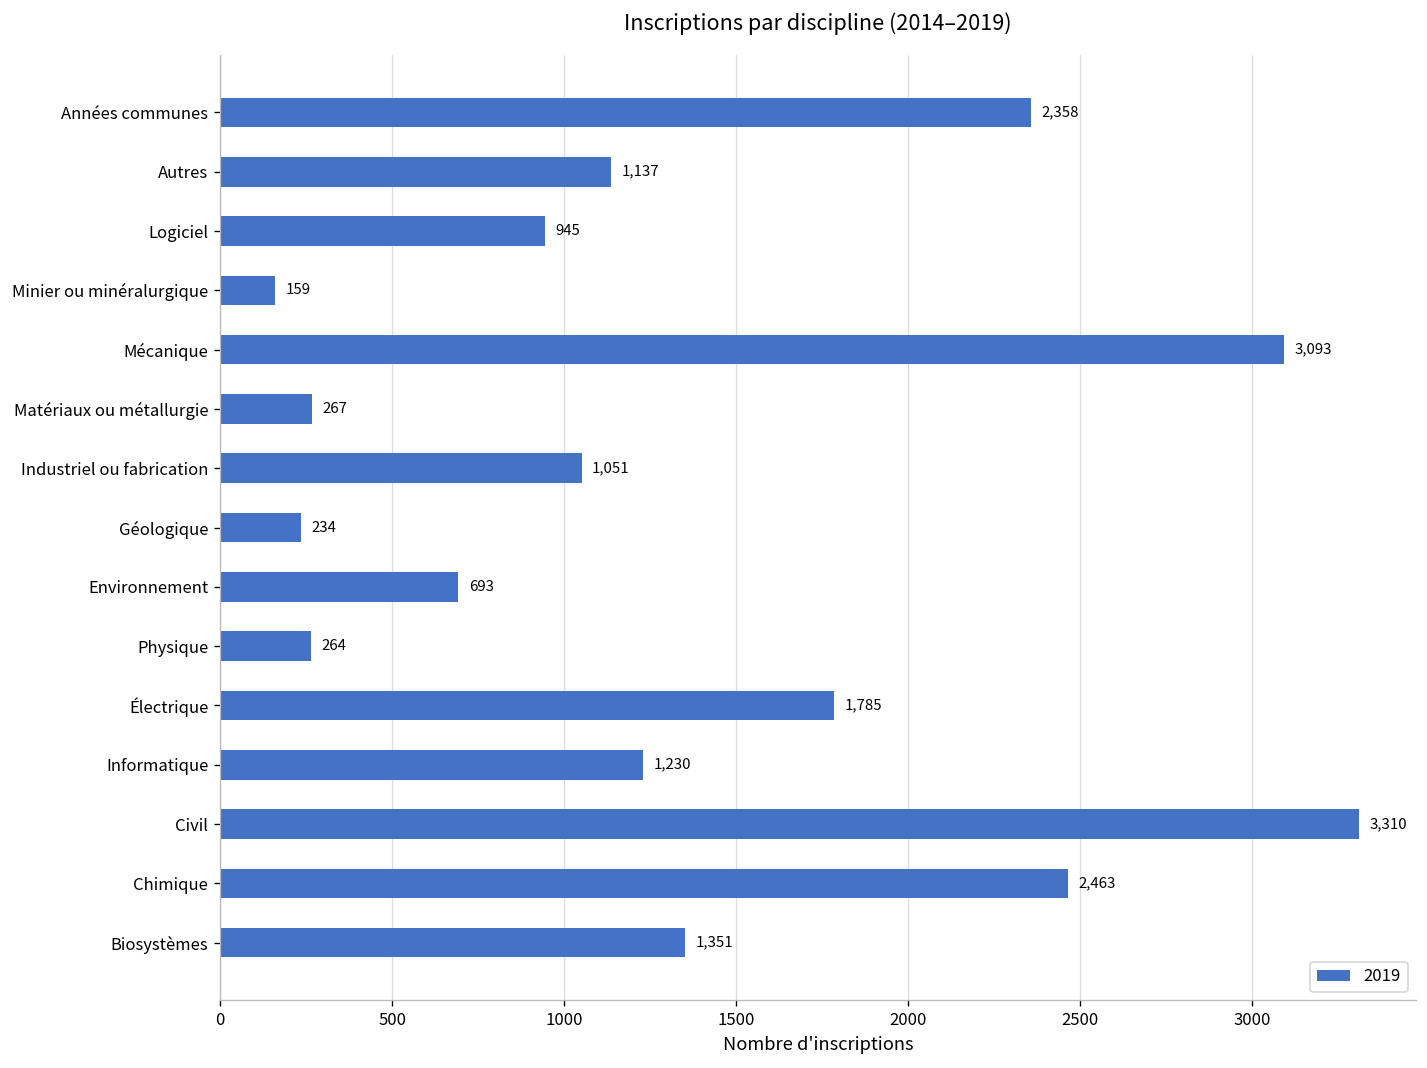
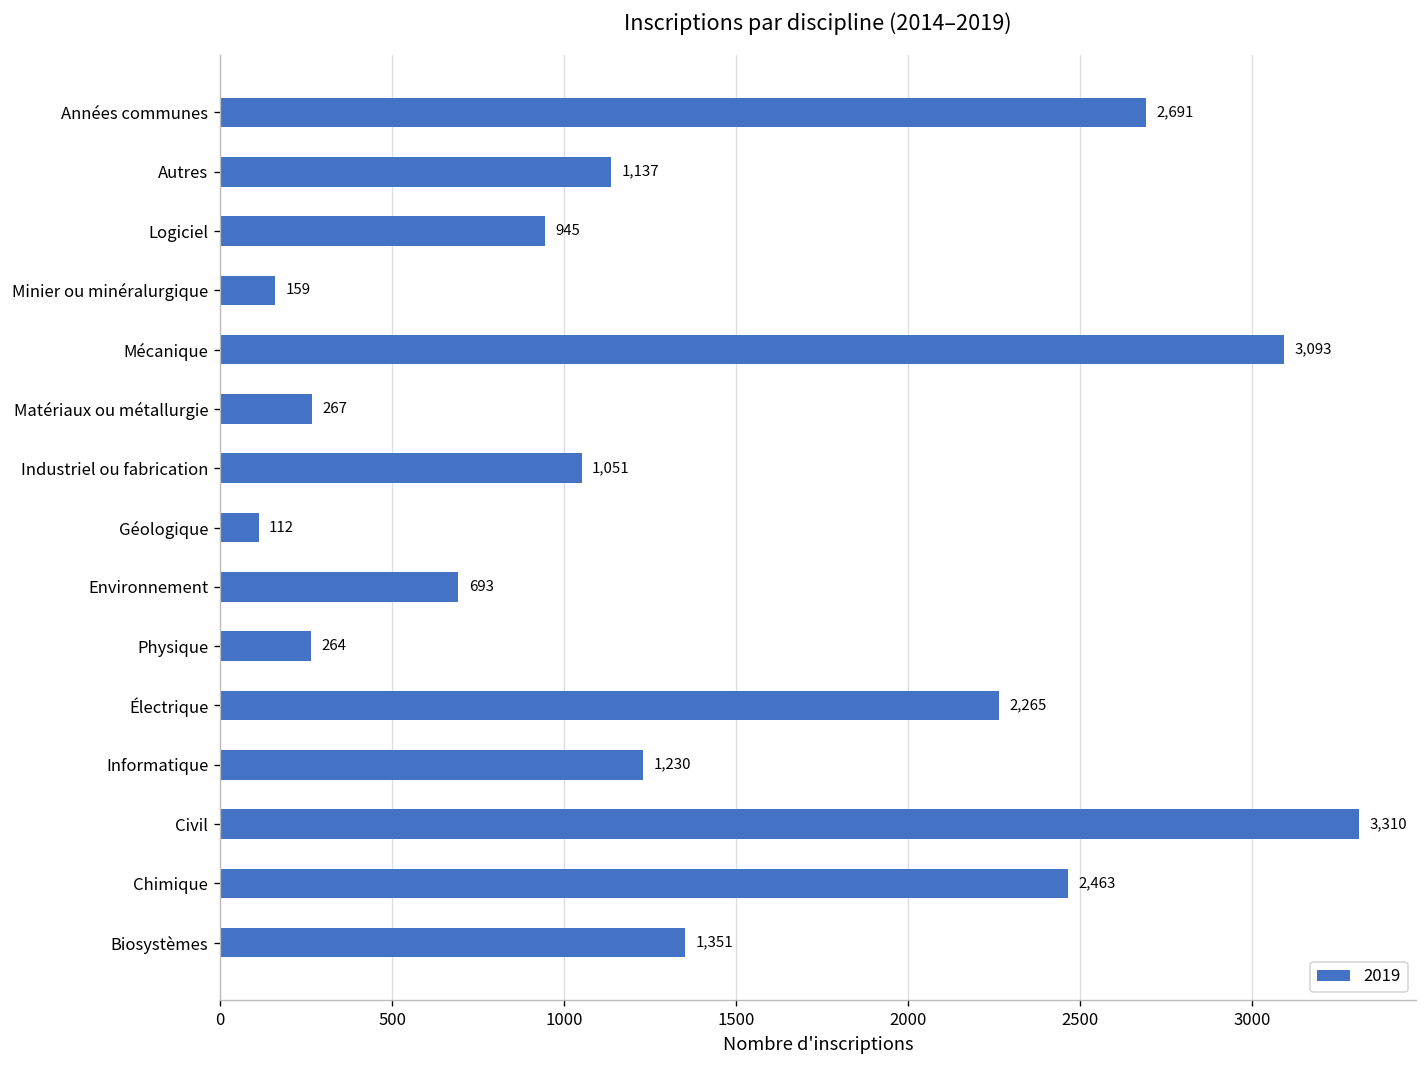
  {
-   "Années communes": "2,358",
+   "Années communes": "2,691",
    "Autres": "1,137",
    "Logiciel": "945",
    "Minier ou minéralurgique": "159",
    "Mécanique": "3,093",
    "Matériaux ou métallurgie": "267",
    "Industriel ou fabrication": "1,051",
-   "Géologique": "234",
+   "Géologique": "112",
    "Environnement": "693",
    "Physique": "264",
-   "Électrique": "1,785",
+   "Électrique": "2,265",
    "Informatique": "1,230",
    "Civil": "3,310",
    "Chimique": "2,463",
    "Biosystèmes": "1,351"
  }
